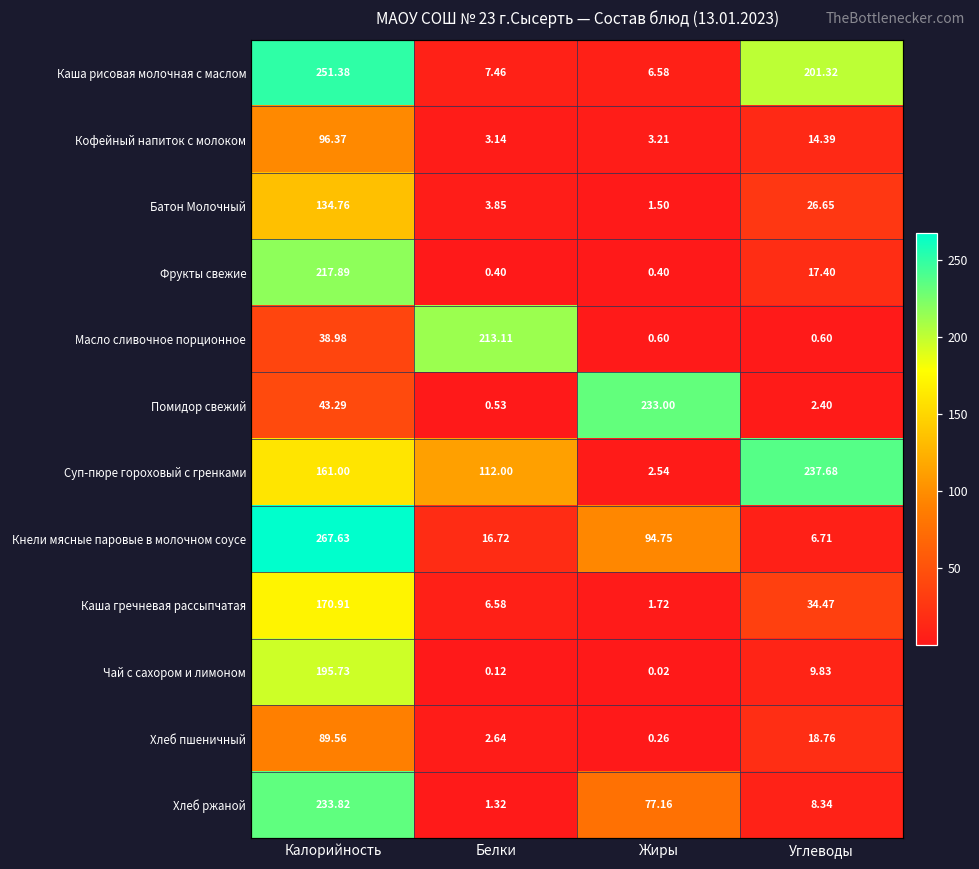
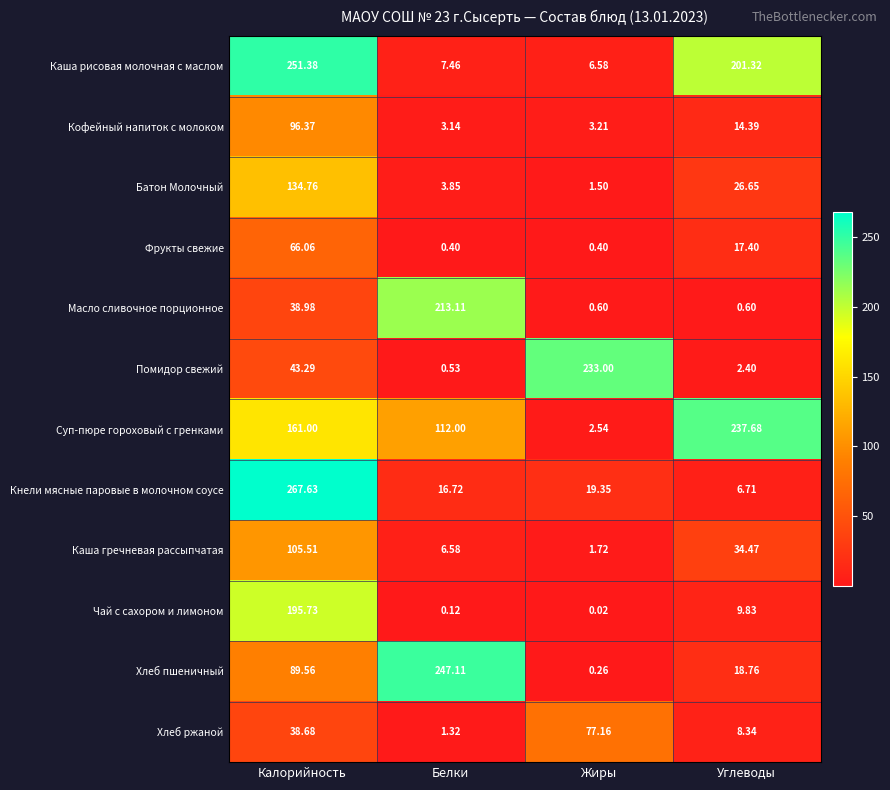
  {
    "Каша рисовая молочная с маслом": {
      "Калорийность": 251.38,
      "Белки": 7.46,
      "Жиры": 6.58,
      "Углеводы": 201.32
    },
    "Кофейный напиток с молоком": {
      "Калорийность": 96.37,
      "Белки": 3.14,
      "Жиры": 3.21,
      "Углеводы": 14.39
    },
    "Батон Молочный": {
      "Калорийность": 134.76,
      "Белки": 3.85,
      "Жиры": 1.50,
      "Углеводы": 26.65
    },
    "Фрукты свежие": {
-     "Калорийность": 217.89,
+     "Калорийность": 66.06,
      "Белки": 0.40,
      "Жиры": 0.40,
      "Углеводы": 17.40
    },
    "Масло сливочное порционное": {
      "Калорийность": 38.98,
      "Белки": 213.11,
      "Жиры": 0.60,
      "Углеводы": 0.60
    },
    "Помидор свежий": {
      "Калорийность": 43.29,
      "Белки": 0.53,
      "Жиры": 233.00,
      "Углеводы": 2.40
    },
    "Суп-пюре гороховый с гренками": {
      "Калорийность": 161.00,
      "Белки": 112.00,
      "Жиры": 2.54,
      "Углеводы": 237.68
    },
    "Кнели мясные паровые в молочном соусе": {
      "Калорийность": 267.63,
      "Белки": 16.72,
-     "Жиры": 94.75,
+     "Жиры": 19.35,
      "Углеводы": 6.71
    },
    "Каша гречневая рассыпчатая": {
-     "Калорийность": 170.91,
+     "Калорийность": 105.51,
      "Белки": 6.58,
      "Жиры": 1.72,
      "Углеводы": 34.47
    },
    "Чай с сахором и лимоном": {
      "Калорийность": 195.73,
      "Белки": 0.12,
      "Жиры": 0.02,
      "Углеводы": 9.83
    },
    "Хлеб пшеничный": {
      "Калорийность": 89.56,
-     "Белки": 2.64,
+     "Белки": 247.11,
      "Жиры": 0.26,
      "Углеводы": 18.76
    },
    "Хлеб ржаной": {
-     "Калорийность": 233.82,
+     "Калорийность": 38.68,
      "Белки": 1.32,
      "Жиры": 77.16,
      "Углеводы": 8.34
    }
  }
